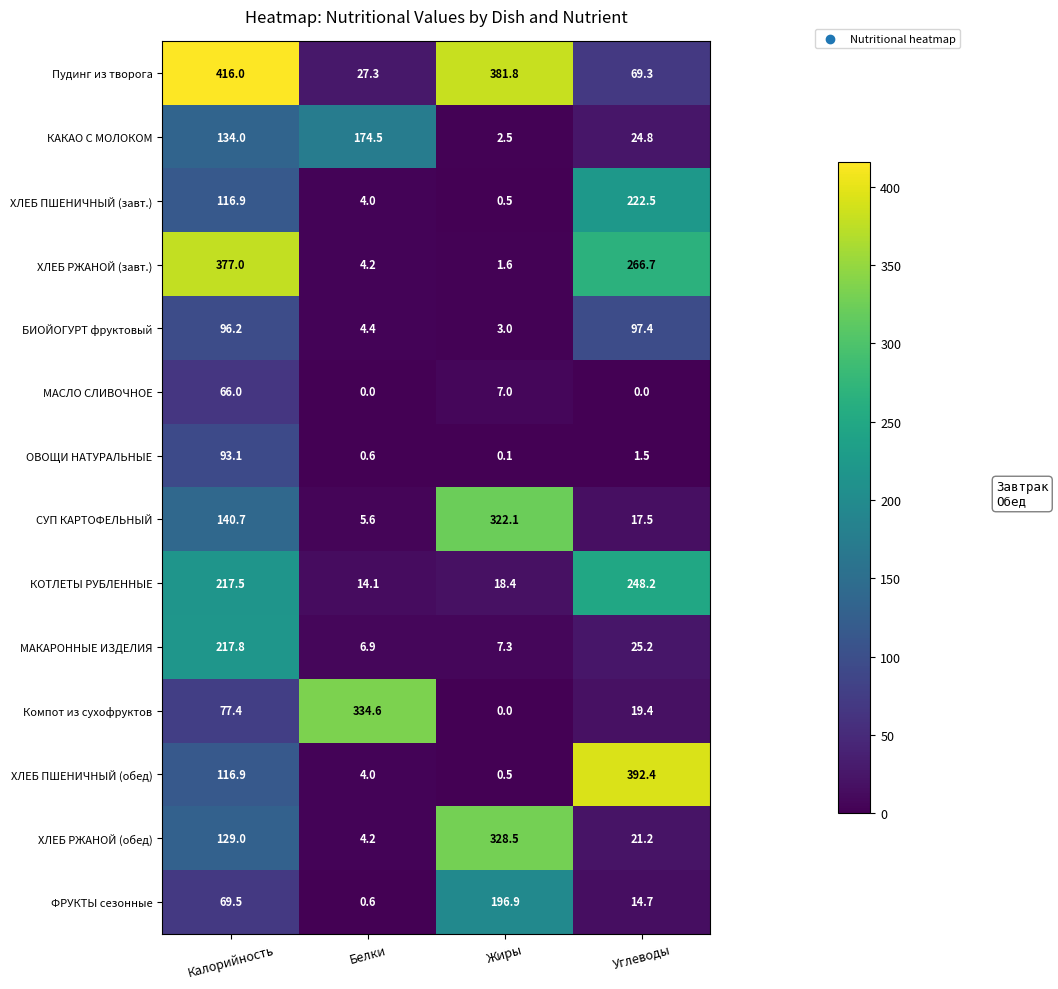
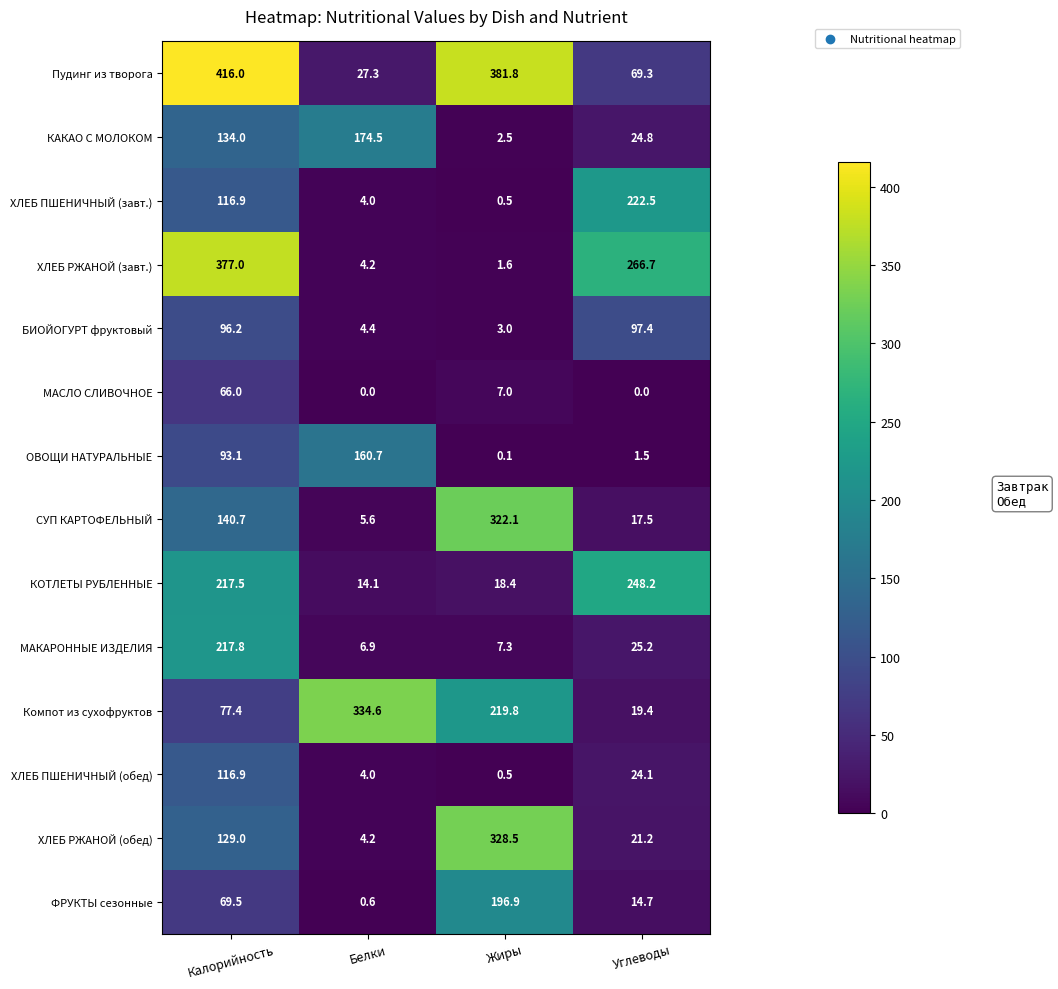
  {
    "Пудинг из творога": {
      "Калорийность": 416.0,
      "Белки": 27.3,
      "Жиры": 381.8,
      "Углеводы": 69.3
    },
    "КАКАО С МОЛОКОМ": {
      "Калорийность": 134.0,
      "Белки": 174.5,
      "Жиры": 2.5,
      "Углеводы": 24.8
    },
    "ХЛЕБ ПШЕНИЧНЫЙ (завт.)": {
      "Калорийность": 116.9,
      "Белки": 4.0,
      "Жиры": 0.5,
      "Углеводы": 222.5
    },
    "ХЛЕБ РЖАНОЙ (завт.)": {
      "Калорийность": 377.0,
      "Белки": 4.2,
      "Жиры": 1.6,
      "Углеводы": 266.7
    },
    "БИОЙОГУРТ фруктовый": {
      "Калорийность": 96.2,
      "Белки": 4.4,
      "Жиры": 3.0,
      "Углеводы": 97.4
    },
    "МАСЛО СЛИВОЧНОЕ": {
      "Калорийность": 66.0,
      "Белки": 0.0,
      "Жиры": 7.0,
      "Углеводы": 0.0
    },
    "ОВОЩИ НАТУРАЛЬНЫЕ": {
      "Калорийность": 93.1,
-     "Белки": 0.6,
+     "Белки": 160.7,
      "Жиры": 0.1,
      "Углеводы": 1.5
    },
    "СУП КАРТОФЕЛЬНЫЙ": {
      "Калорийность": 140.7,
      "Белки": 5.6,
      "Жиры": 322.1,
      "Углеводы": 17.5
    },
    "КОТЛЕТЫ РУБЛЕННЫЕ": {
      "Калорийность": 217.5,
      "Белки": 14.1,
      "Жиры": 18.4,
      "Углеводы": 248.2
    },
    "МАКАРОННЫЕ ИЗДЕЛИЯ": {
      "Калорийность": 217.8,
      "Белки": 6.9,
      "Жиры": 7.3,
      "Углеводы": 25.2
    },
    "Компот из сухофруктов": {
      "Калорийность": 77.4,
      "Белки": 334.6,
-     "Жиры": 0.0,
+     "Жиры": 219.8,
      "Углеводы": 19.4
    },
    "ХЛЕБ ПШЕНИЧНЫЙ (обед)": {
      "Калорийность": 116.9,
      "Белки": 4.0,
      "Жиры": 0.5,
-     "Углеводы": 392.4
+     "Углеводы": 24.1
    },
    "ХЛЕБ РЖАНОЙ (обед)": {
      "Калорийность": 129.0,
      "Белки": 4.2,
      "Жиры": 328.5,
      "Углеводы": 21.2
    },
    "ФРУКТЫ сезонные": {
      "Калорийность": 69.5,
      "Белки": 0.6,
      "Жиры": 196.9,
      "Углеводы": 14.7
    }
  }
